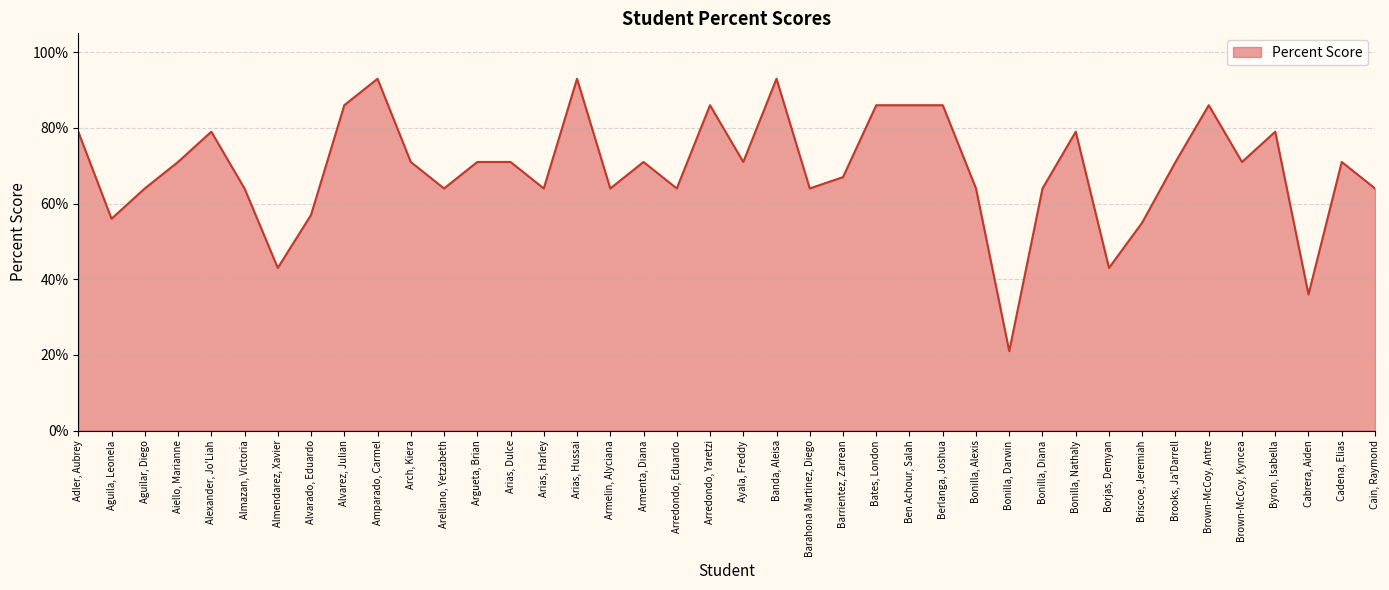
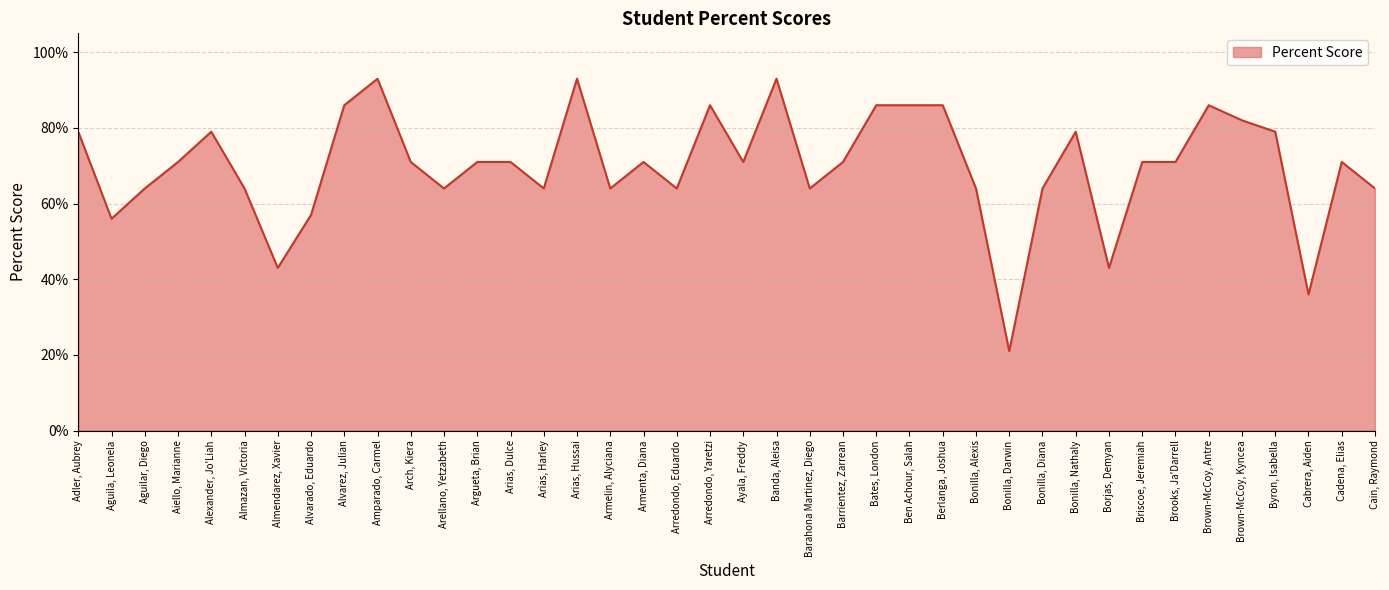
  {
    "Adler, Aubrey": "79%",
    "Aguila, Leonela": "56%",
    "Aguilar, Diego": "64%",
    "Aiello, Marianne": "71%",
    "Alexander, Jo'Liah": "79%",
    "Almazan, Victoria": "64%",
    "Almendarez, Xavier": "43%",
    "Alvarado, Eduardo": "57%",
    "Alvarez, Julian": "86%",
    "Amparado, Carmel": "93%",
    "Arch, Kiera": "71%",
    "Arellano, Yetzabeth": "64%",
    "Argueta, Brian": "71%",
    "Arias, Dulce": "71%",
    "Arias, Harley": "64%",
    "Arias, Hussai": "93%",
    "Armelin, Alyciana": "64%",
    "Armenta, Diana": "71%",
    "Arredondo, Eduardo": "64%",
    "Arredondo, Yaretzi": "86%",
    "Ayala, Freddy": "71%",
    "Banda, Aleisa": "93%",
    "Barahona Martinez, Diego": "64%",
-   "Barrientez, Zarrean": "67%",
+   "Barrientez, Zarrean": "71%",
    "Bates, London": "86%",
    "Ben Achour, Salah": "86%",
    "Berlanga, Joshua": "86%",
    "Bonilla, Alexis": "64%",
    "Bonilla, Darwin": "21%",
    "Bonilla, Diana": "64%",
    "Bonilla, Nathaly": "79%",
    "Borjas, Demyan": "43%",
-   "Briscoe, Jeremiah": "55%",
+   "Briscoe, Jeremiah": "71%",
    "Brooks, Ja'Darrell": "71%",
    "Brown-McCoy, Antre": "86%",
-   "Brown-McCoy, Kyncea": "71%",
+   "Brown-McCoy, Kyncea": "82%",
    "Byron, Isabella": "79%",
    "Cabrera, Aiden": "36%",
    "Cadena, Elias": "71%",
    "Cain, Raymond": "64%"
  }
